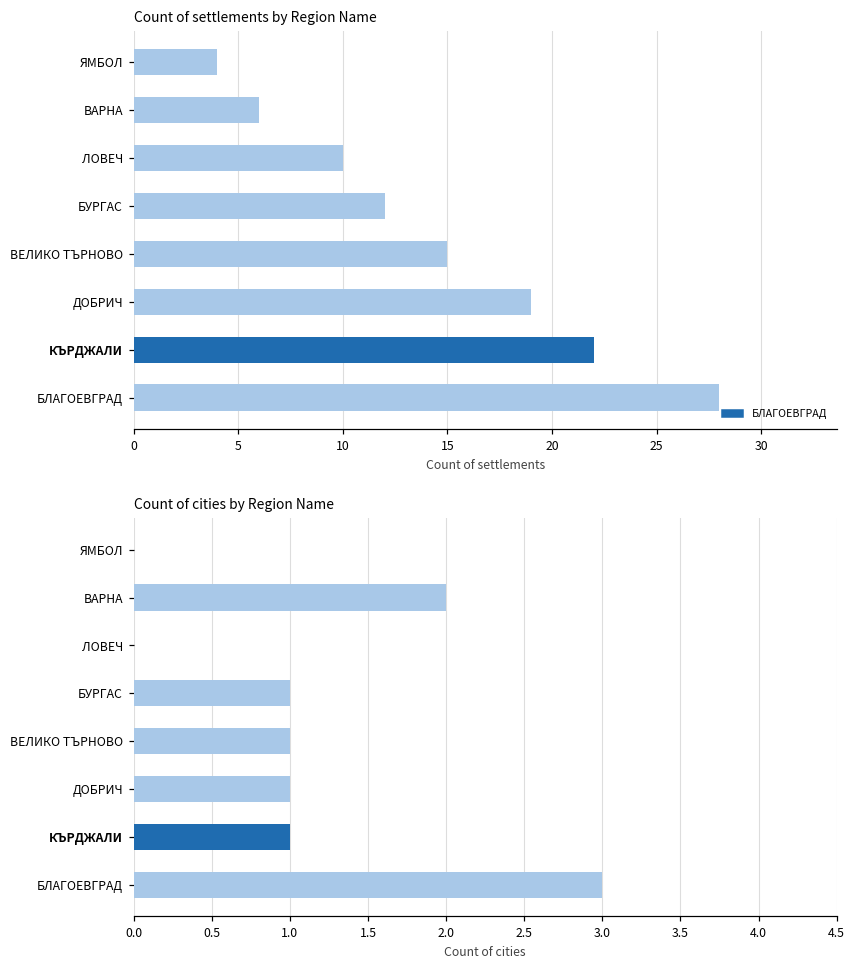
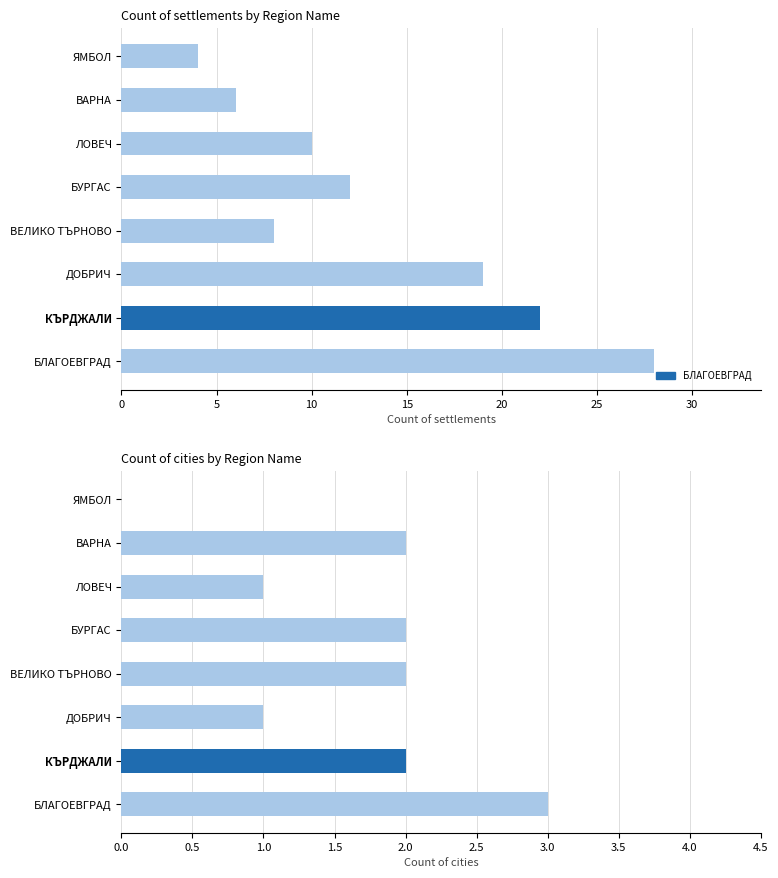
  {
    "Count of settlements by Region Name": {
      "ЯМБОЛ": 4,
      "ВАРНА": 6,
      "ЛОВЕЧ": 10,
      "БУРГАС": 12,
-     "ВЕЛИКО ТЪРНОВО": 15,
+     "ВЕЛИКО ТЪРНОВО": 8,
      "ДОБРИЧ": 19,
      "КЪРДЖАЛИ": 22,
      "БЛАГОЕВГРАД": 28
    },
    "Count of cities by Region Name": {
      "ЯМБОЛ": 0,
      "ВАРНА": 2,
-     "ЛОВЕЧ": 0,
-     "БУРГАС": 1,
-     "ВЕЛИКО ТЪРНОВО": 1,
+     "ЛОВЕЧ": 1,
+     "БУРГАС": 2,
+     "ВЕЛИКО ТЪРНОВО": 2,
      "ДОБРИЧ": 1,
-     "КЪРДЖАЛИ": 1,
+     "КЪРДЖАЛИ": 2,
      "БЛАГОЕВГРАД": 3
    }
  }
